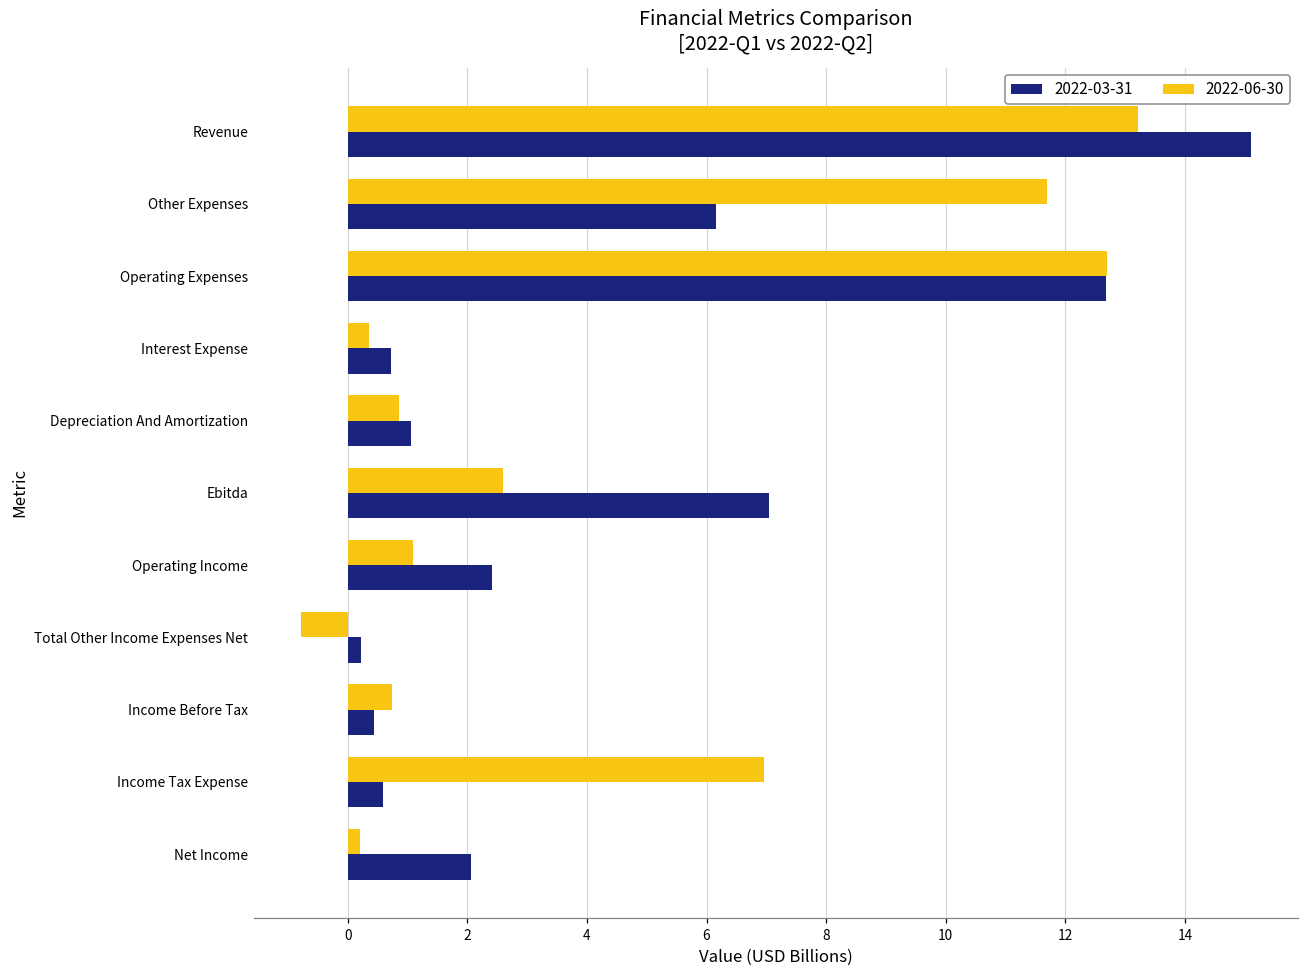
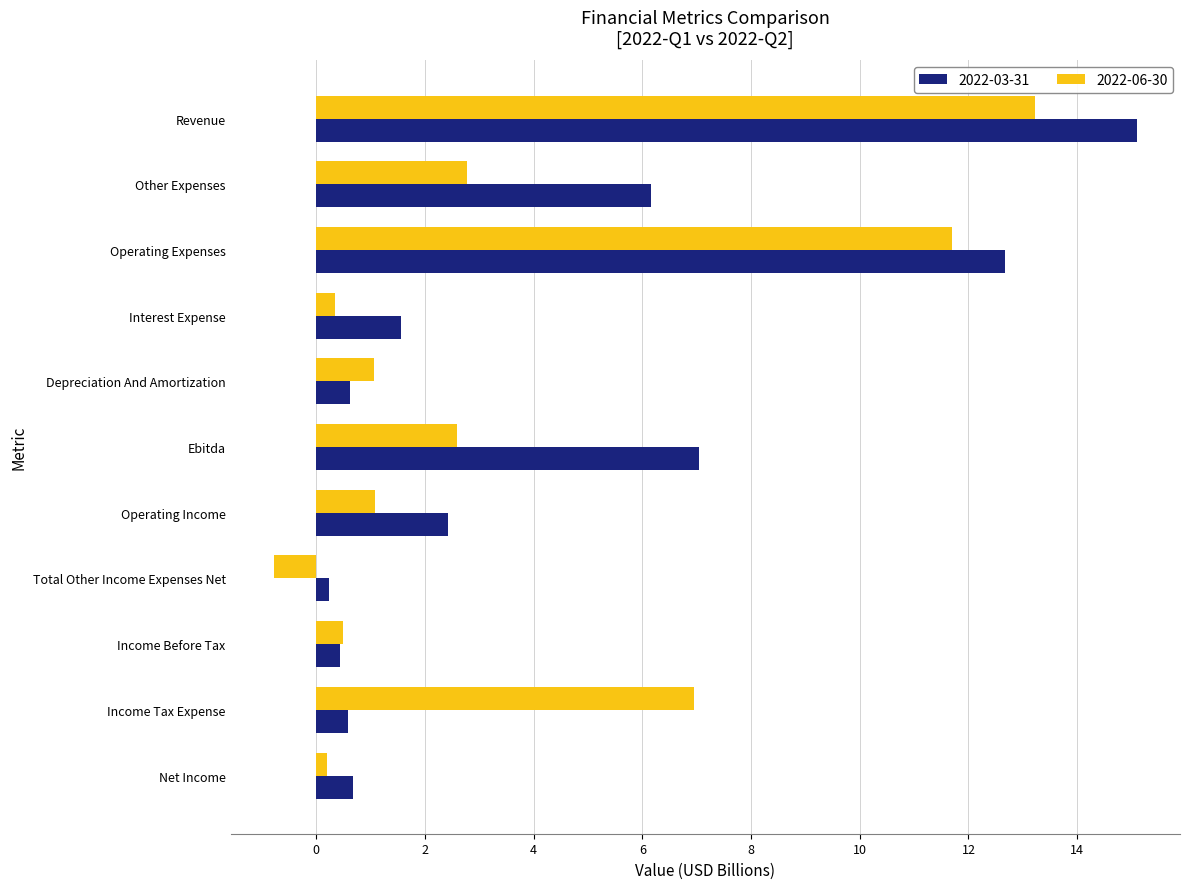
  {
    "2022-03-31": {
      "Revenue": 15.1,
      "Other Expenses": 6.2,
      "Operating Expenses": 12.7,
-     "Interest Expense": 0.7,
-     "Depreciation And Amortization": 1.1,
+     "Interest Expense": 1.6,
+     "Depreciation And Amortization": 0.6,
      "Ebitda": 7.0,
      "Operating Income": 2.4,
      "Total Other Income Expenses Net": 0.2,
      "Income Before Tax": 0.4,
      "Income Tax Expense": 0.6,
-     "Net Income": 2.1
+     "Net Income": 0.7
    },
    "2022-06-30": {
      "Revenue": 13.2,
-     "Other Expenses": 11.7,
-     "Operating Expenses": 12.7,
+     "Other Expenses": 2.8,
+     "Operating Expenses": 11.7,
      "Interest Expense": 0.4,
-     "Depreciation And Amortization": 0.9,
+     "Depreciation And Amortization": 1.1,
      "Ebitda": 2.6,
      "Operating Income": 1.1,
      "Total Other Income Expenses Net": -0.8,
-     "Income Before Tax": 0.7,
+     "Income Before Tax": 0.5,
      "Income Tax Expense": 7.0,
      "Net Income": 0.2
    }
  }
